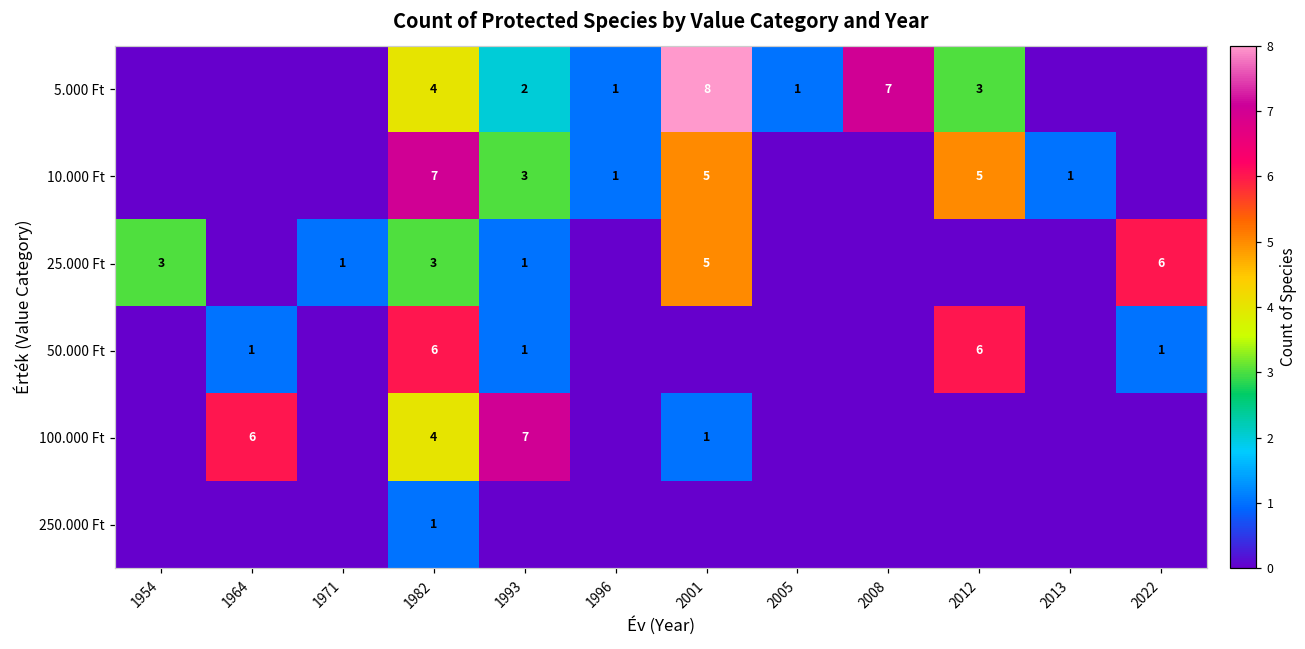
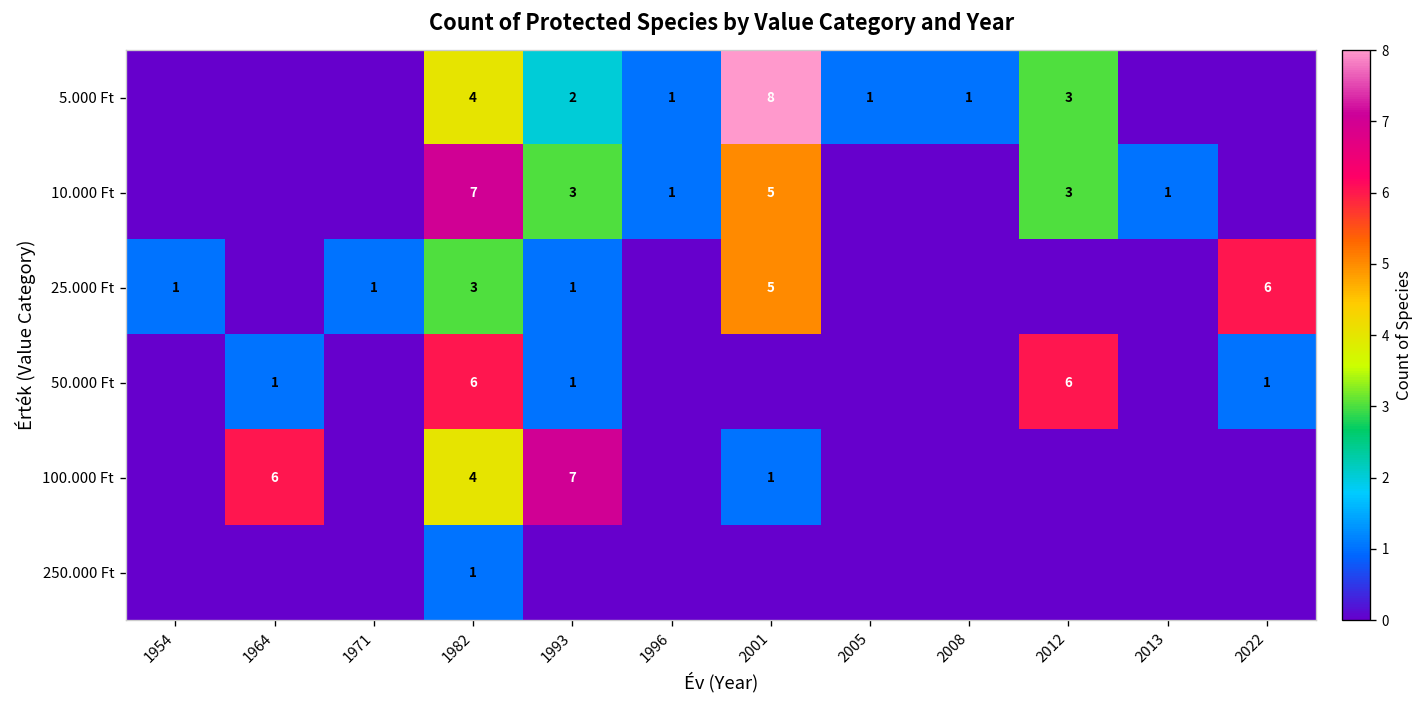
  {
    "5.000 Ft": {
      "1982": 4,
      "1993": 2,
      "1996": 1,
      "2001": 8,
      "2005": 1,
-     "2008": 7,
+     "2008": 1,
      "2012": 3
    },
    "10.000 Ft": {
      "1982": 7,
      "1993": 3,
      "1996": 1,
      "2001": 5,
-     "2012": 5,
+     "2012": 3,
      "2013": 1
    },
    "25.000 Ft": {
-     "1954": 3,
+     "1954": 1,
      "1971": 1,
      "1982": 3,
      "1993": 1,
      "2001": 5,
      "2022": 6
    },
    "50.000 Ft": {
      "1964": 1,
      "1982": 6,
      "1993": 1,
      "2012": 6,
      "2022": 1
    },
    "100.000 Ft": {
      "1964": 6,
      "1982": 4,
      "1993": 7,
      "2001": 1
    },
    "250.000 Ft": {
      "1982": 1
    }
  }
